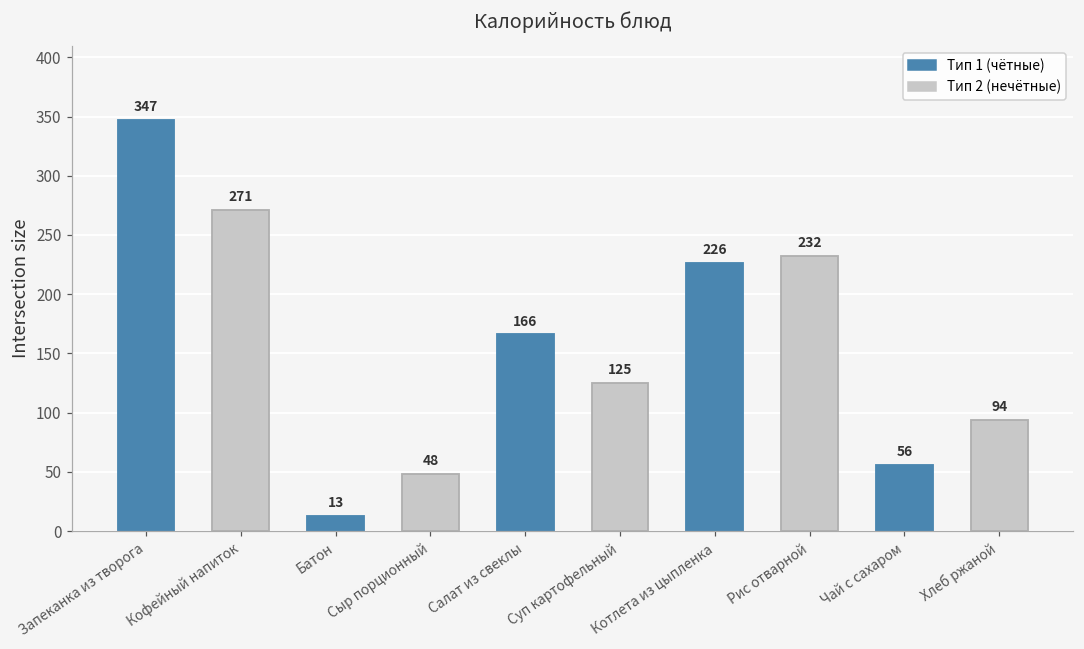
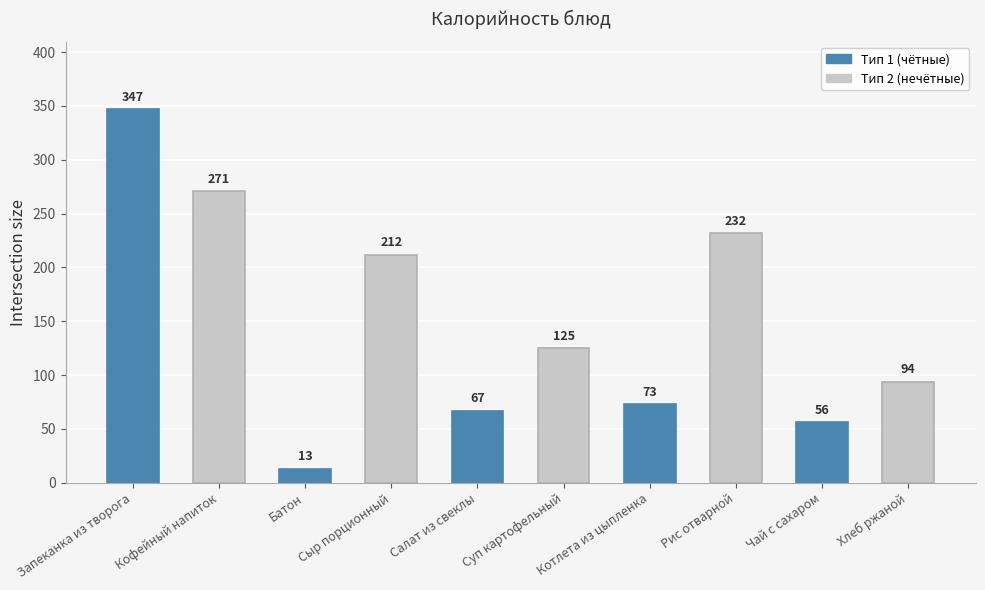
  {
    "Запеканка из творога": 347,
    "Кофейный напиток": 271,
    "Батон": 13,
-   "Сыр порционный": 48,
-   "Салат из свеклы": 166,
+   "Сыр порционный": 212,
+   "Салат из свеклы": 67,
    "Суп картофельный": 125,
-   "Котлета из цыпленка": 226,
+   "Котлета из цыпленка": 73,
    "Рис отварной": 232,
    "Чай с сахаром": 56,
    "Хлеб ржаной": 94
  }
